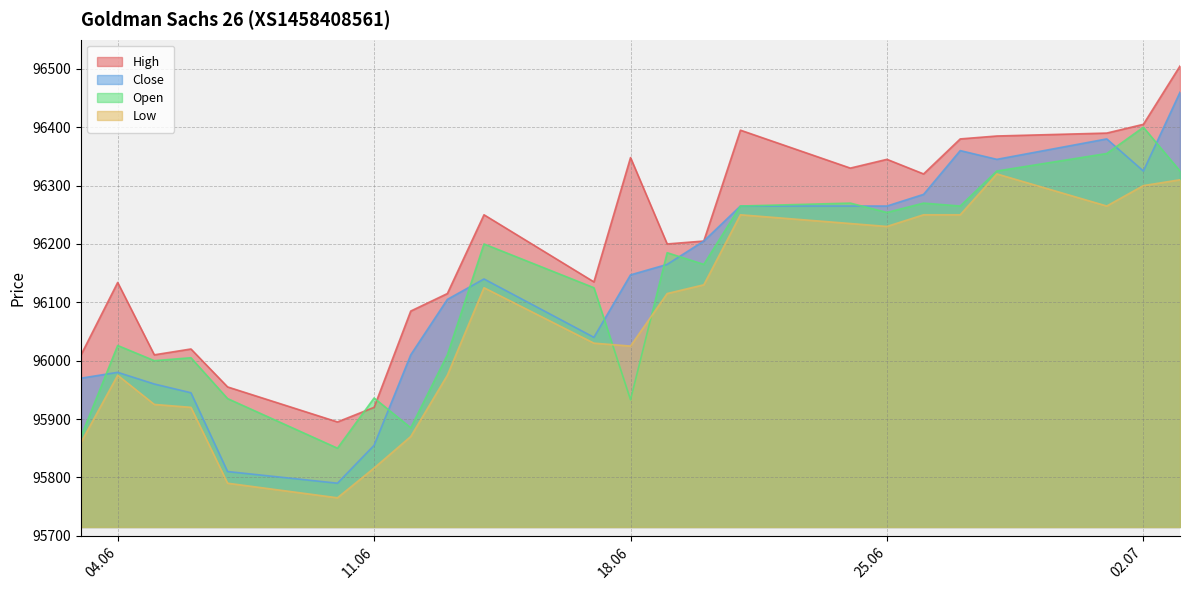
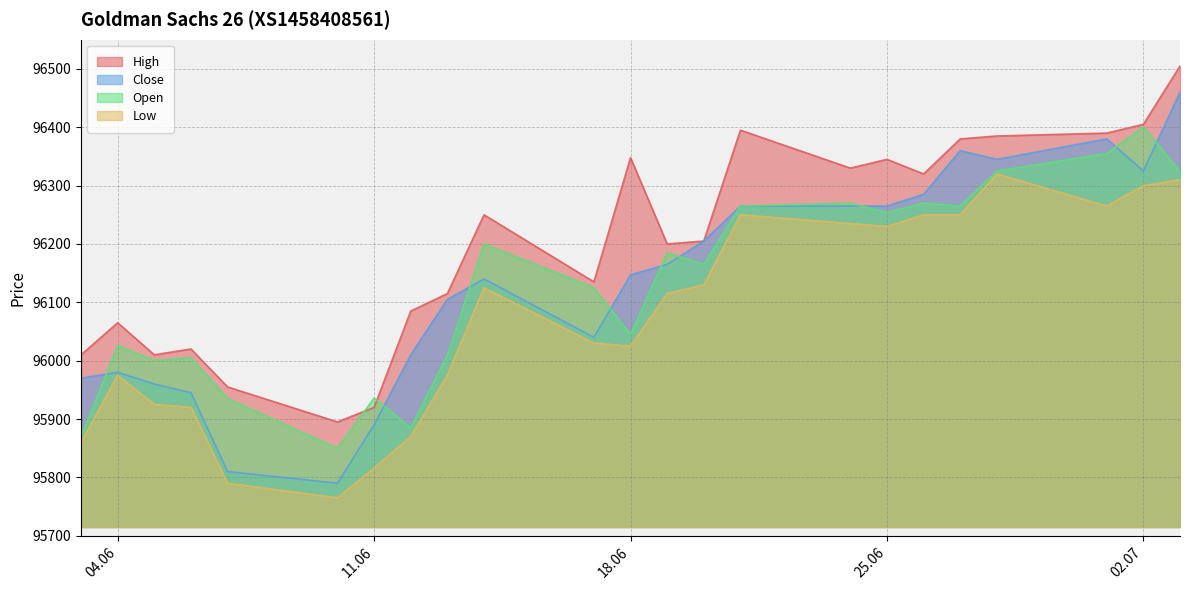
  {
    "High": {
-     "04.06": 96130,
+     "04.06": 96070,
      "11.06": 95920,
      "18.06": 96350,
      "25.06": 96350,
      "02.07": 96410
    },
    "Close": {
      "04.06": 95980,
-     "11.06": 95860,
+     "11.06": 95890,
      "18.06": 96150,
      "25.06": 96270,
      "02.07": 96330
    },
    "Open": {
      "04.06": 96030,
      "11.06": 95940,
-     "18.06": 95930,
+     "18.06": 96050,
      "25.06": 96250,
      "02.07": 96400
    },
    "Low": {
      "04.06": 95980,
      "11.06": 95820,
      "18.06": 96030,
      "25.06": 96230,
      "02.07": 96300
    }
  }
